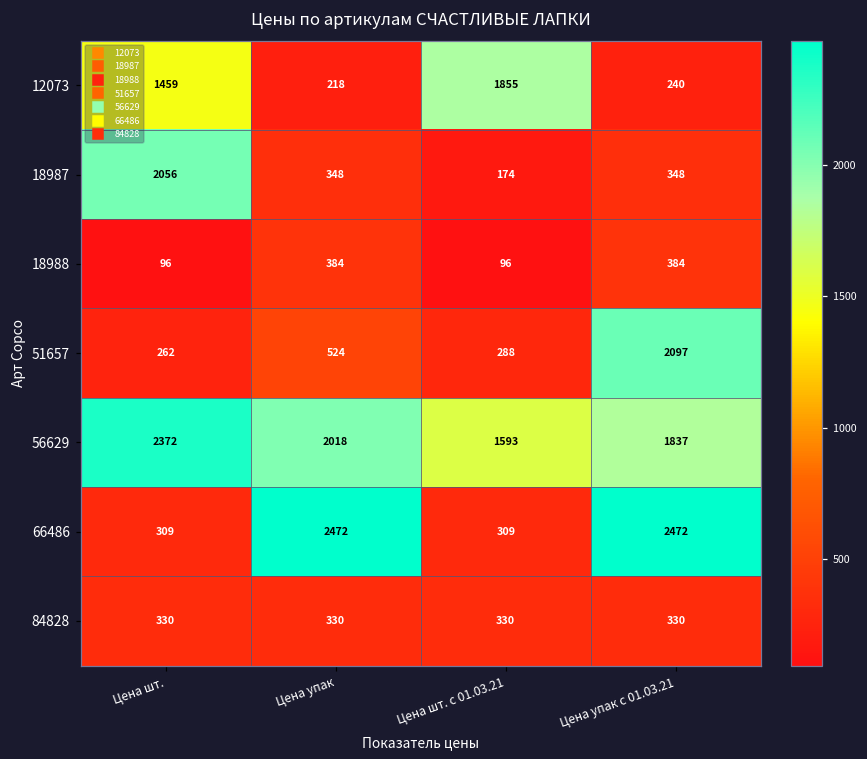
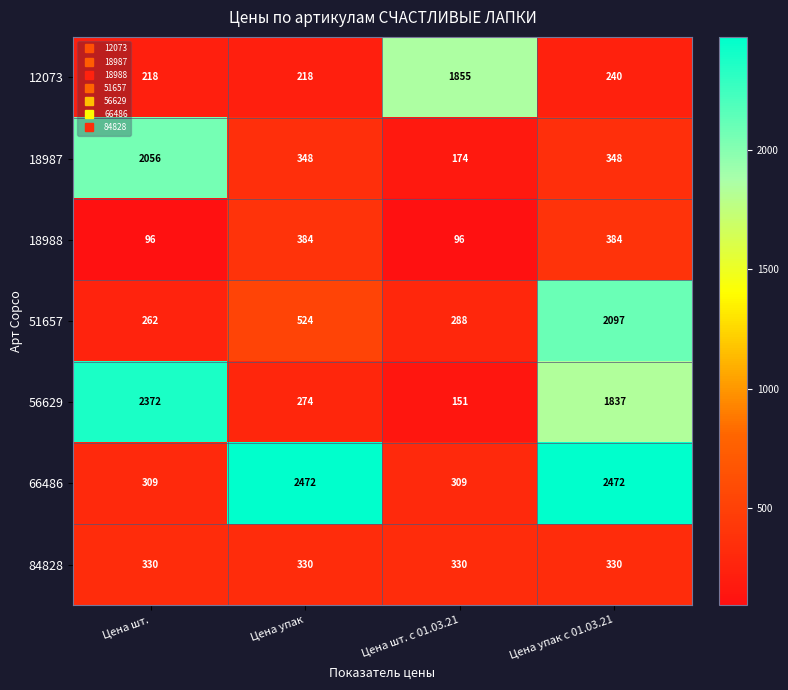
  {
    "12073": {
-     "Цена шт.": 1459,
+     "Цена шт.": 218,
      "Цена упак": 218,
      "Цена шт. с 01.03.21": 1855,
      "Цена упак с 01.03.21": 240
    },
    "18987": {
      "Цена шт.": 2056,
      "Цена упак": 348,
      "Цена шт. с 01.03.21": 174,
      "Цена упак с 01.03.21": 348
    },
    "18988": {
      "Цена шт.": 96,
      "Цена упак": 384,
      "Цена шт. с 01.03.21": 96,
      "Цена упак с 01.03.21": 384
    },
    "51657": {
      "Цена шт.": 262,
      "Цена упак": 524,
      "Цена шт. с 01.03.21": 288,
      "Цена упак с 01.03.21": 2097
    },
    "56629": {
      "Цена шт.": 2372,
-     "Цена упак": 2018,
-     "Цена шт. с 01.03.21": 1593,
+     "Цена упак": 274,
+     "Цена шт. с 01.03.21": 151,
      "Цена упак с 01.03.21": 1837
    },
    "66486": {
      "Цена шт.": 309,
      "Цена упак": 2472,
      "Цена шт. с 01.03.21": 309,
      "Цена упак с 01.03.21": 2472
    },
    "84828": {
      "Цена шт.": 330,
      "Цена упак": 330,
      "Цена шт. с 01.03.21": 330,
      "Цена упак с 01.03.21": 330
    }
  }
